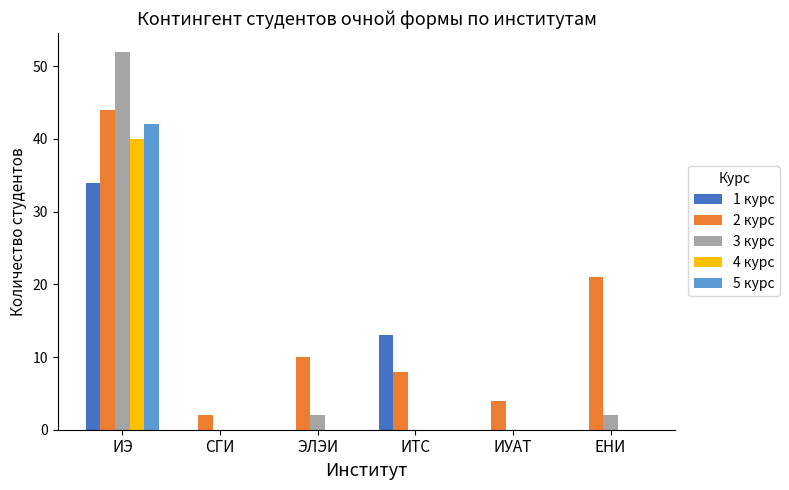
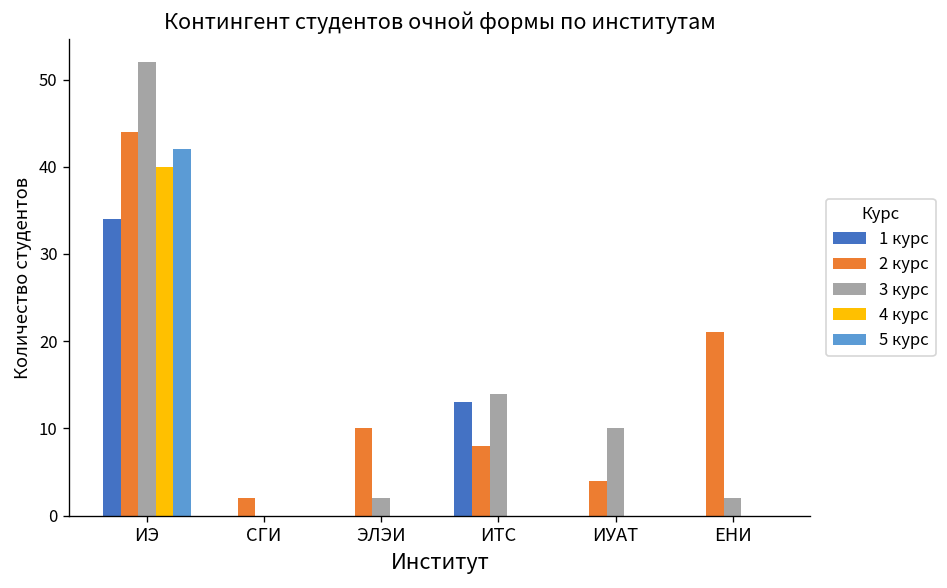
  {
    "2 курс": {
      "ИЭ": 44,
      "СГИ": 2,
      "ЭЛЭИ": 10,
      "ИТС": 8,
      "ИУАТ": 4,
      "ЕНИ": 21
    },
    "3 курс": {
      "ИЭ": 52,
      "СГИ": 0,
      "ЭЛЭИ": 2,
-     "ИТС": 0,
-     "ИУАТ": 0,
+     "ИТС": 14,
+     "ИУАТ": 10,
      "ЕНИ": 2
    },
    "4 курс": {
      "ИЭ": 40,
      "СГИ": 0,
      "ЭЛЭИ": 0,
      "ИТС": 0,
      "ИУАТ": 0,
      "ЕНИ": 0
    }
  }
